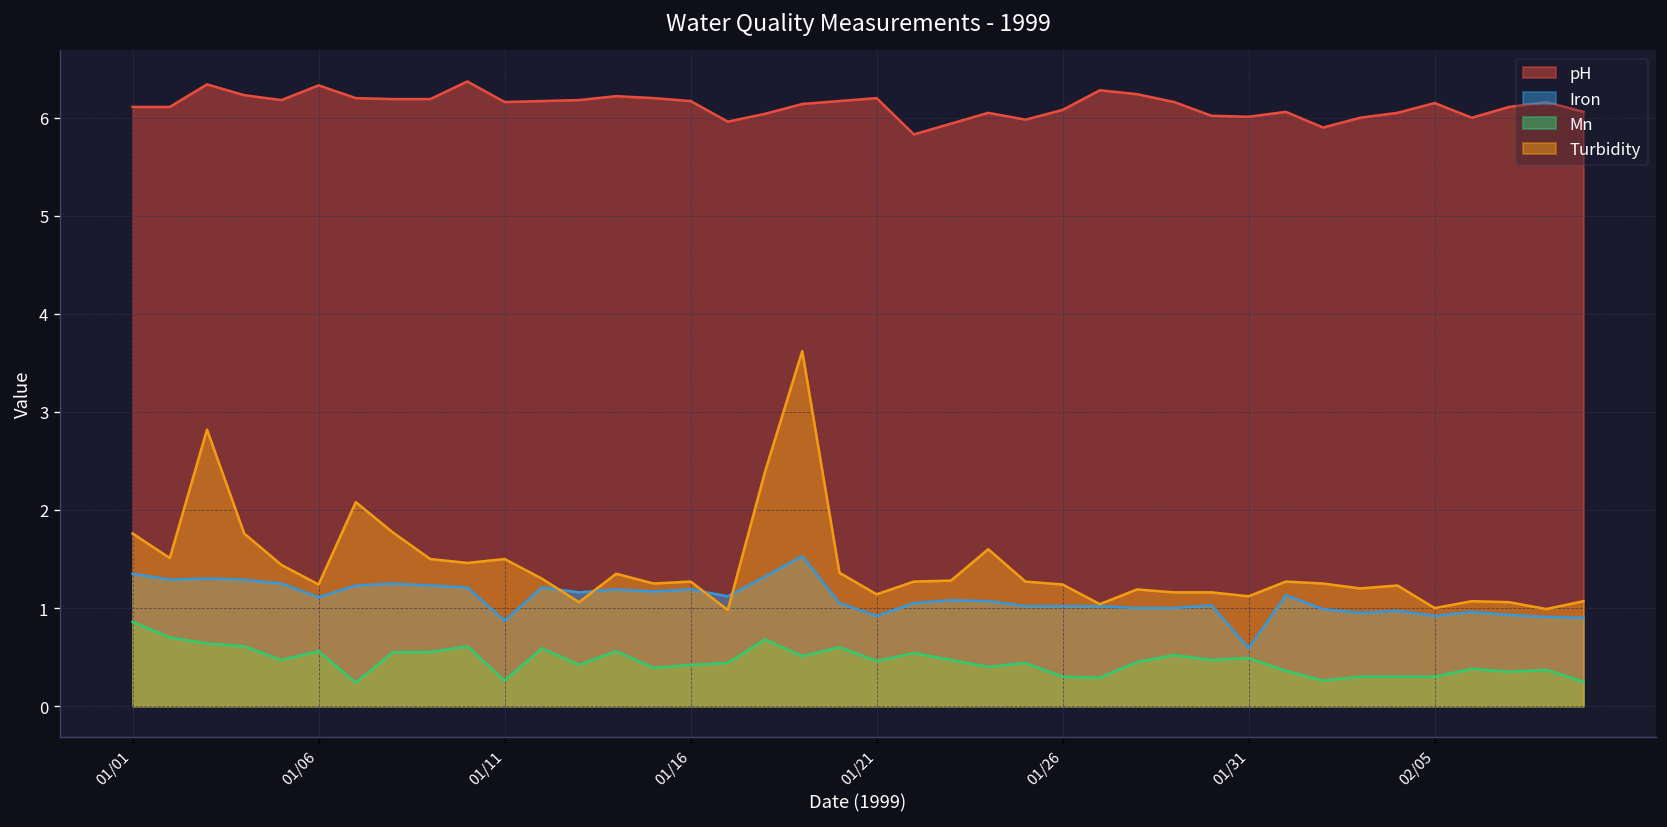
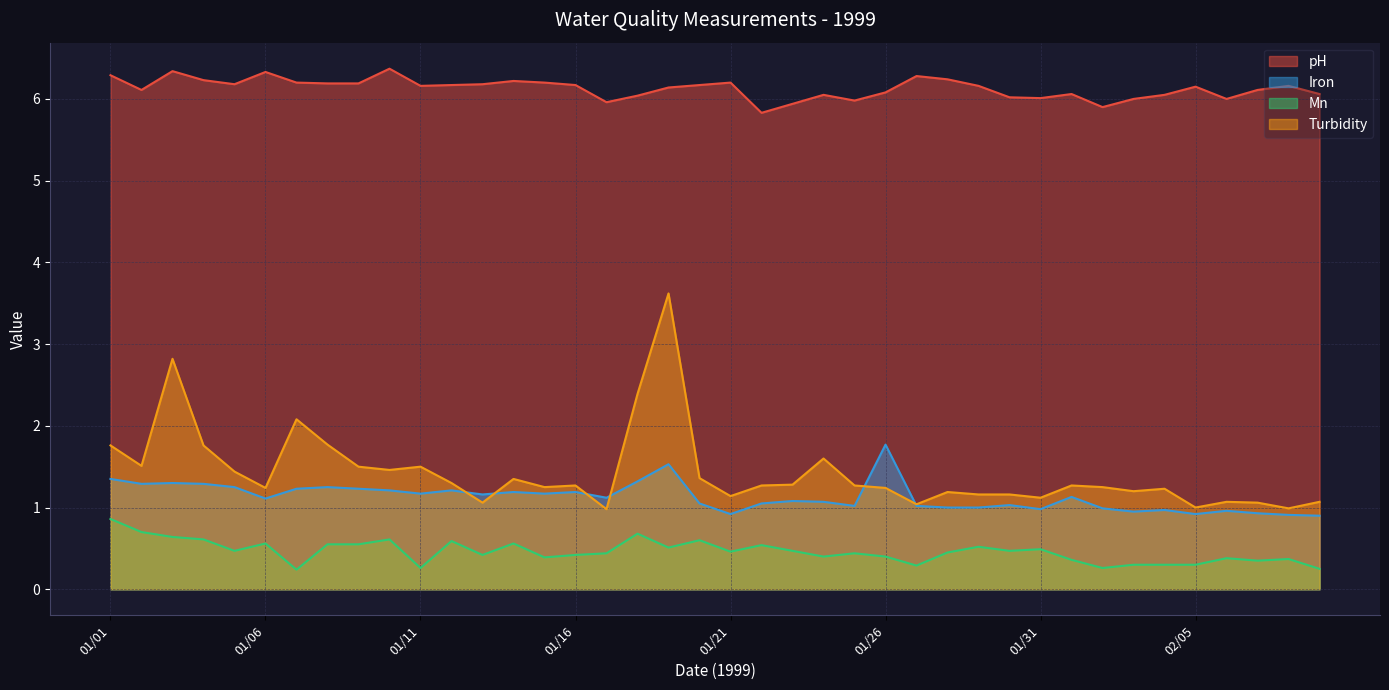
  {
    "pH": {
-     "01/01": 6.1,
+     "01/01": 6.3,
      "01/06": 6.3,
      "01/11": 6.2,
      "01/16": 6.2,
      "01/21": 6.2,
      "01/26": 6.1,
      "01/31": 6.0,
      "02/05": 6.2
    },
    "Iron": {
      "01/01": 1.4,
      "01/06": 1.1,
-     "01/11": 0.9,
+     "01/11": 1.2,
      "01/16": 1.2,
      "01/21": 0.9,
-     "01/26": 1.0,
-     "01/31": 0.6,
+     "01/26": 1.8,
+     "01/31": 1.0,
      "02/05": 0.9
    },
    "Mn": {
      "01/01": 0.9,
      "01/06": 0.6,
      "01/11": 0.3,
      "01/16": 0.4,
      "01/21": 0.5,
-     "01/26": 0.3,
+     "01/26": 0.4,
      "01/31": 0.5,
      "02/05": 0.3
    },
    "Turbidity": {
      "01/01": 1.8,
      "01/06": 1.2,
      "01/11": 1.5,
      "01/16": 1.3,
      "01/21": 1.1,
      "01/26": 1.2,
      "01/31": 1.1,
      "02/05": 1.0
    }
  }
